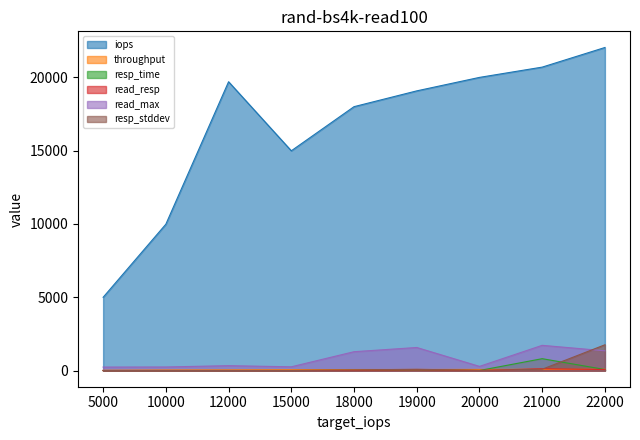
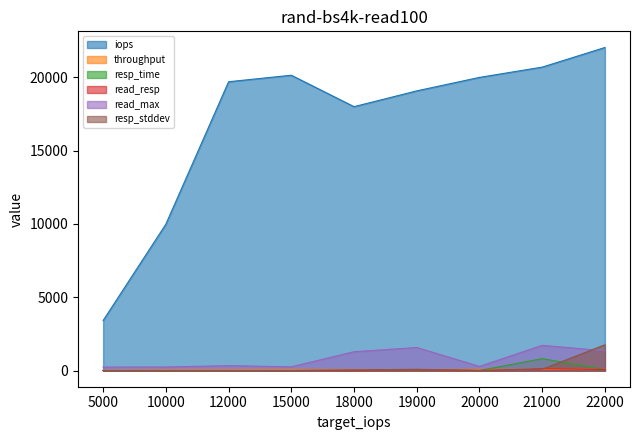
  {
    "iops": {
-     "5000": 5000,
+     "5000": 3400,
      "10000": 10000,
      "12000": 19700,
-     "15000": 15000,
+     "15000": 20100,
      "18000": 18000,
      "19000": 19100,
      "20000": 20000,
      "21000": 20700,
      "22000": 22000
    },
    "resp_time": {
      "21000": 800
    },
    "read_max": {
      "5000": 200,
      "10000": 200,
      "12000": 300,
      "15000": 300,
      "18000": 1300,
      "19000": 1600,
      "20000": 300,
      "21000": 1700,
      "22000": 1300
    },
    "resp_stddev": {
      "22000": 1800
    }
  }
